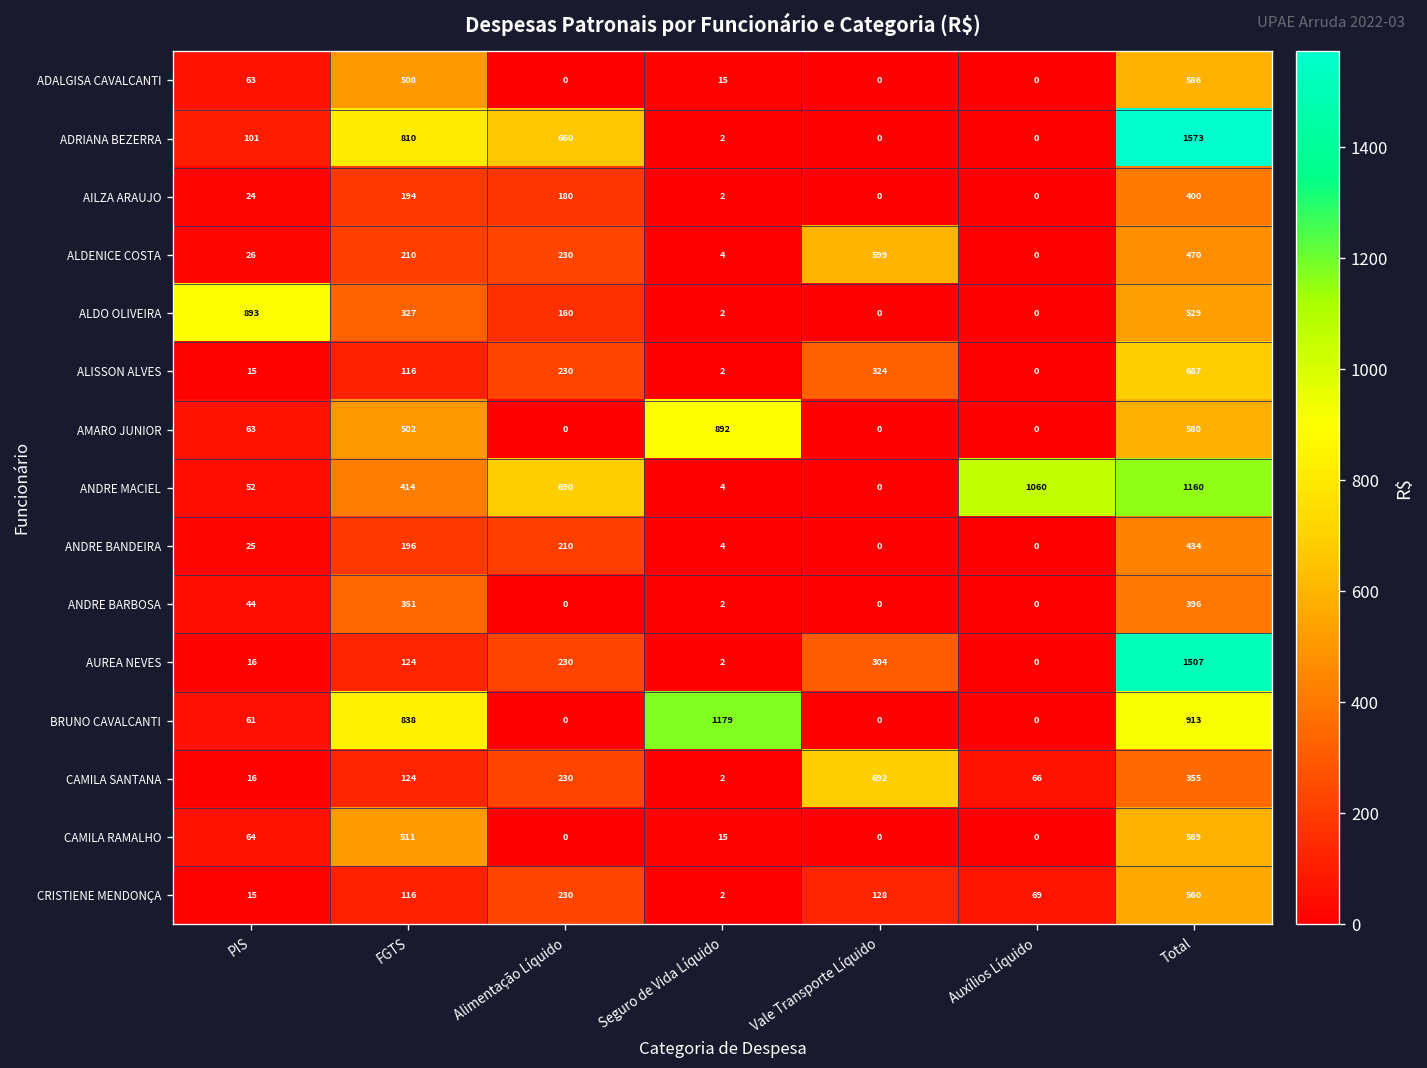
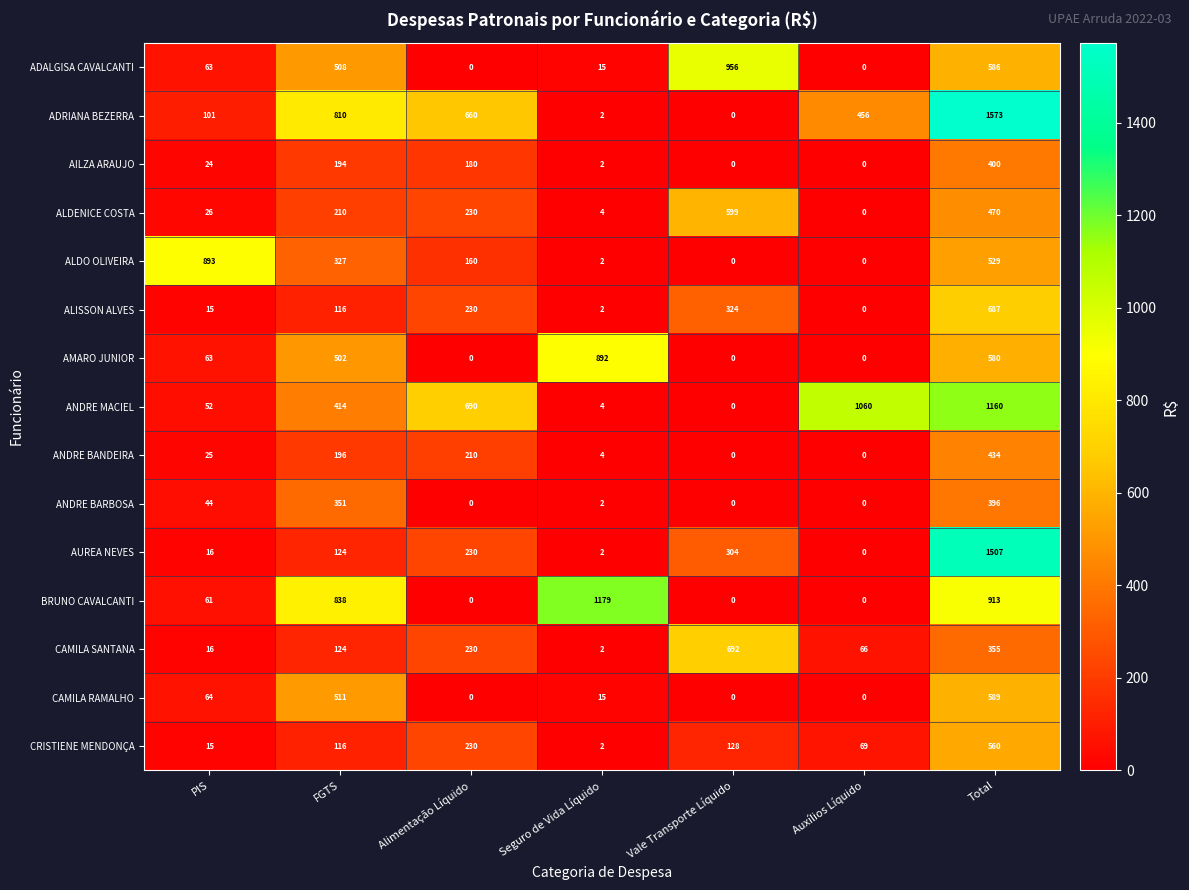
  {
    "ADALGISA CAVALCANTI": {
      "PIS": 63,
      "FGTS": 508,
      "Alimentação Líquido": 0,
      "Seguro de Vida Líquido": 15,
-     "Vale Transporte Líquido": 0,
+     "Vale Transporte Líquido": 956,
      "Auxílios Líquido": 0,
      "Total": 586
    },
    "ADRIANA BEZERRA": {
      "PIS": 101,
      "FGTS": 810,
      "Alimentação Líquido": 660,
      "Seguro de Vida Líquido": 2,
      "Vale Transporte Líquido": 0,
-     "Auxílios Líquido": 0,
+     "Auxílios Líquido": 456,
      "Total": 1573
    },
    "AILZA ARAUJO": {
      "PIS": 24,
      "FGTS": 194,
      "Alimentação Líquido": 180,
      "Seguro de Vida Líquido": 2,
      "Vale Transporte Líquido": 0,
      "Auxílios Líquido": 0,
      "Total": 400
    },
    "ALDENICE COSTA": {
      "PIS": 26,
      "FGTS": 210,
      "Alimentação Líquido": 230,
      "Seguro de Vida Líquido": 4,
      "Vale Transporte Líquido": 599,
      "Auxílios Líquido": 0,
      "Total": 470
    },
    "ALDO OLIVEIRA": {
      "PIS": 893,
      "FGTS": 327,
      "Alimentação Líquido": 160,
      "Seguro de Vida Líquido": 2,
      "Vale Transporte Líquido": 0,
      "Auxílios Líquido": 0,
      "Total": 529
    },
    "ALISSON ALVES": {
      "PIS": 15,
      "FGTS": 116,
      "Alimentação Líquido": 230,
      "Seguro de Vida Líquido": 2,
      "Vale Transporte Líquido": 324,
      "Auxílios Líquido": 0,
      "Total": 687
    },
    "AMARO JUNIOR": {
      "PIS": 63,
      "FGTS": 502,
      "Alimentação Líquido": 0,
      "Seguro de Vida Líquido": 892,
      "Vale Transporte Líquido": 0,
      "Auxílios Líquido": 0,
      "Total": 580
    },
    "ANDRE MACIEL": {
      "PIS": 52,
      "FGTS": 414,
      "Alimentação Líquido": 690,
      "Seguro de Vida Líquido": 4,
      "Vale Transporte Líquido": 0,
      "Auxílios Líquido": 1060,
      "Total": 1160
    },
    "ANDRE BANDEIRA": {
      "PIS": 25,
      "FGTS": 196,
      "Alimentação Líquido": 210,
      "Seguro de Vida Líquido": 4,
      "Vale Transporte Líquido": 0,
      "Auxílios Líquido": 0,
      "Total": 434
    },
    "ANDRE BARBOSA": {
      "PIS": 44,
      "FGTS": 351,
      "Alimentação Líquido": 0,
      "Seguro de Vida Líquido": 2,
      "Vale Transporte Líquido": 0,
      "Auxílios Líquido": 0,
      "Total": 396
    },
    "AUREA NEVES": {
      "PIS": 16,
      "FGTS": 124,
      "Alimentação Líquido": 230,
      "Seguro de Vida Líquido": 2,
      "Vale Transporte Líquido": 304,
      "Auxílios Líquido": 0,
      "Total": 1507
    },
    "BRUNO CAVALCANTI": {
      "PIS": 61,
      "FGTS": 838,
      "Alimentação Líquido": 0,
      "Seguro de Vida Líquido": 1179,
      "Vale Transporte Líquido": 0,
      "Auxílios Líquido": 0,
      "Total": 913
    },
    "CAMILA SANTANA": {
      "PIS": 16,
      "FGTS": 124,
      "Alimentação Líquido": 230,
      "Seguro de Vida Líquido": 2,
      "Vale Transporte Líquido": 692,
      "Auxílios Líquido": 66,
      "Total": 355
    },
    "CAMILA RAMALHO": {
      "PIS": 64,
      "FGTS": 511,
      "Alimentação Líquido": 0,
      "Seguro de Vida Líquido": 15,
      "Vale Transporte Líquido": 0,
      "Auxílios Líquido": 0,
      "Total": 589
    },
    "CRISTIENE MENDONÇA": {
      "PIS": 15,
      "FGTS": 116,
      "Alimentação Líquido": 230,
      "Seguro de Vida Líquido": 2,
      "Vale Transporte Líquido": 128,
      "Auxílios Líquido": 69,
      "Total": 560
    }
  }
